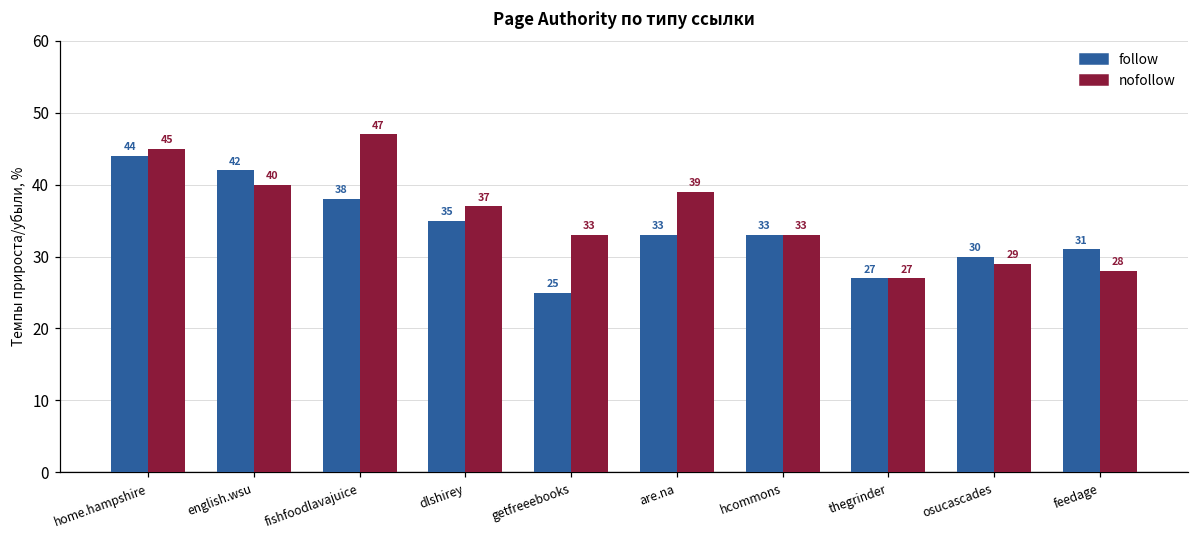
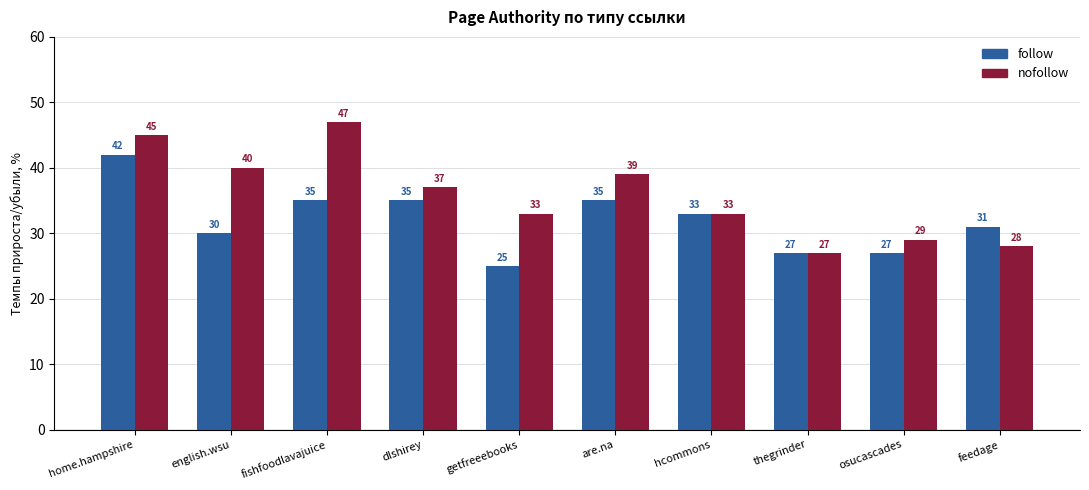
  {
    "follow": {
-     "home.hampshire": 44,
-     "english.wsu": 42,
-     "fishfoodlavajuice": 38,
+     "home.hampshire": 42,
+     "english.wsu": 30,
+     "fishfoodlavajuice": 35,
      "dlshirey": 35,
      "getfreeebooks": 25,
-     "are.na": 33,
+     "are.na": 35,
      "hcommons": 33,
      "thegrinder": 27,
-     "osucascades": 30,
+     "osucascades": 27,
      "feedage": 31
    },
    "nofollow": {
      "home.hampshire": 45,
      "english.wsu": 40,
      "fishfoodlavajuice": 47,
      "dlshirey": 37,
      "getfreeebooks": 33,
      "are.na": 39,
      "hcommons": 33,
      "thegrinder": 27,
      "osucascades": 29,
      "feedage": 28
    }
  }
